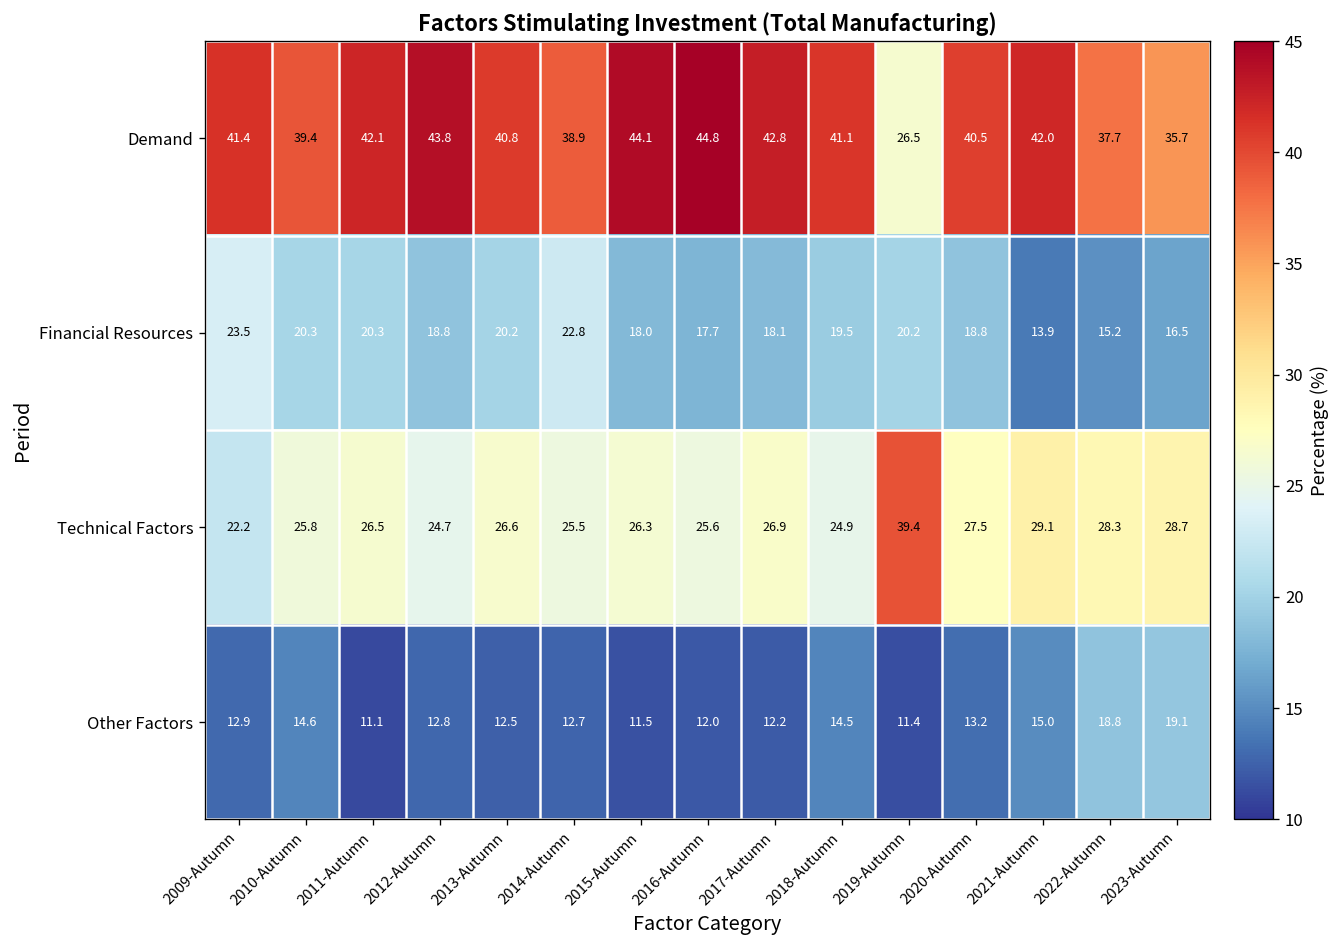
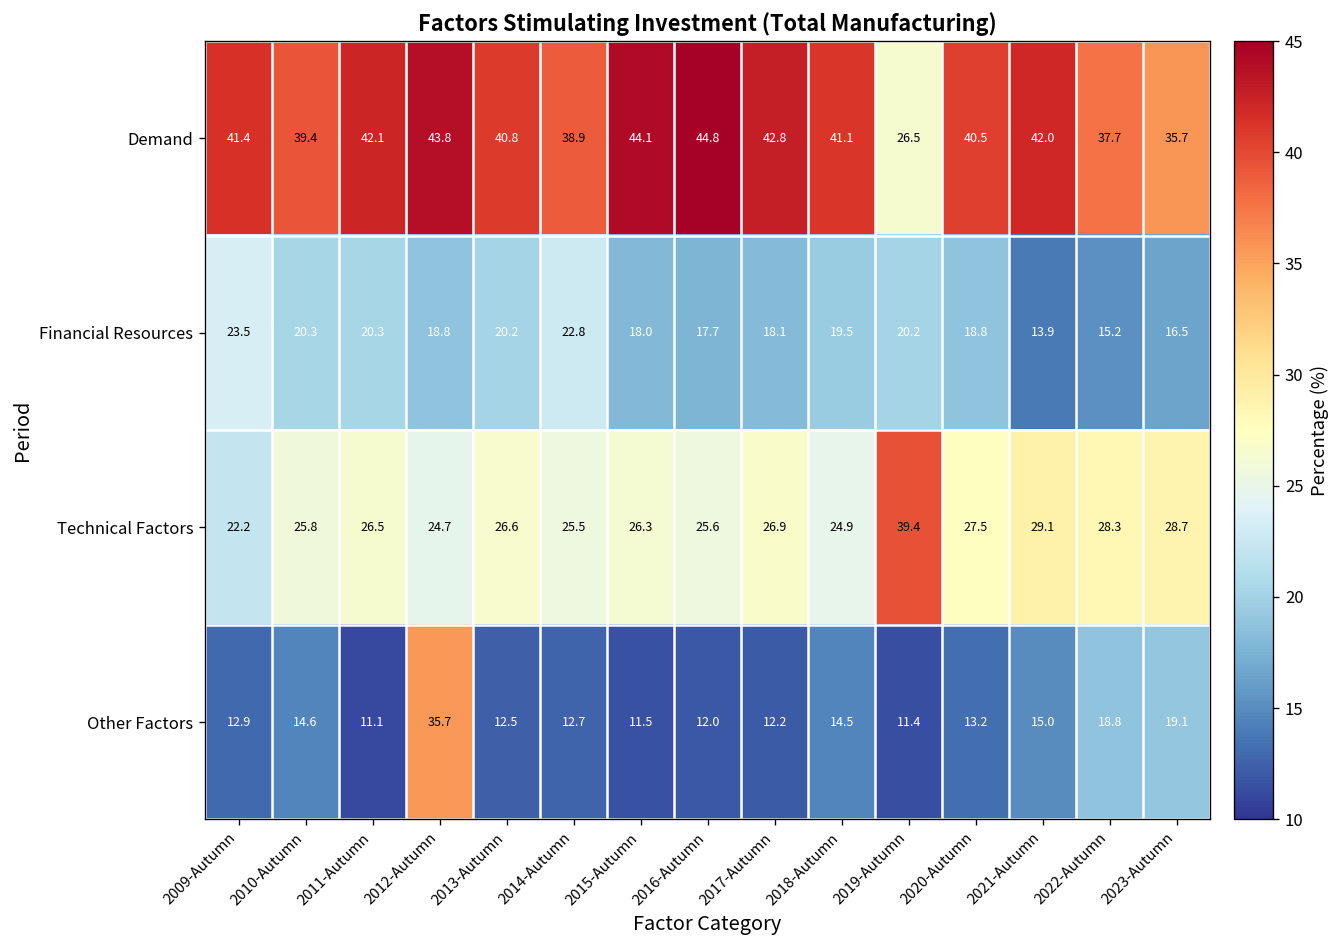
  {
    "Demand": {
      "2009-Autumn": 41.4,
      "2010-Autumn": 39.4,
      "2011-Autumn": 42.1,
      "2012-Autumn": 43.8,
      "2013-Autumn": 40.8,
      "2014-Autumn": 38.9,
      "2015-Autumn": 44.1,
      "2016-Autumn": 44.8,
      "2017-Autumn": 42.8,
      "2018-Autumn": 41.1,
      "2019-Autumn": 26.5,
      "2020-Autumn": 40.5,
      "2021-Autumn": 42.0,
      "2022-Autumn": 37.7,
      "2023-Autumn": 35.7
    },
    "Financial Resources": {
      "2009-Autumn": 23.5,
      "2010-Autumn": 20.3,
      "2011-Autumn": 20.3,
      "2012-Autumn": 18.8,
      "2013-Autumn": 20.2,
      "2014-Autumn": 22.8,
      "2015-Autumn": 18.0,
      "2016-Autumn": 17.7,
      "2017-Autumn": 18.1,
      "2018-Autumn": 19.5,
      "2019-Autumn": 20.2,
      "2020-Autumn": 18.8,
      "2021-Autumn": 13.9,
      "2022-Autumn": 15.2,
      "2023-Autumn": 16.5
    },
    "Technical Factors": {
      "2009-Autumn": 22.2,
      "2010-Autumn": 25.8,
      "2011-Autumn": 26.5,
      "2012-Autumn": 24.7,
      "2013-Autumn": 26.6,
      "2014-Autumn": 25.5,
      "2015-Autumn": 26.3,
      "2016-Autumn": 25.6,
      "2017-Autumn": 26.9,
      "2018-Autumn": 24.9,
      "2019-Autumn": 39.4,
      "2020-Autumn": 27.5,
      "2021-Autumn": 29.1,
      "2022-Autumn": 28.3,
      "2023-Autumn": 28.7
    },
    "Other Factors": {
      "2009-Autumn": 12.9,
      "2010-Autumn": 14.6,
      "2011-Autumn": 11.1,
-     "2012-Autumn": 12.8,
+     "2012-Autumn": 35.7,
      "2013-Autumn": 12.5,
      "2014-Autumn": 12.7,
      "2015-Autumn": 11.5,
      "2016-Autumn": 12.0,
      "2017-Autumn": 12.2,
      "2018-Autumn": 14.5,
      "2019-Autumn": 11.4,
      "2020-Autumn": 13.2,
      "2021-Autumn": 15.0,
      "2022-Autumn": 18.8,
      "2023-Autumn": 19.1
    }
  }
